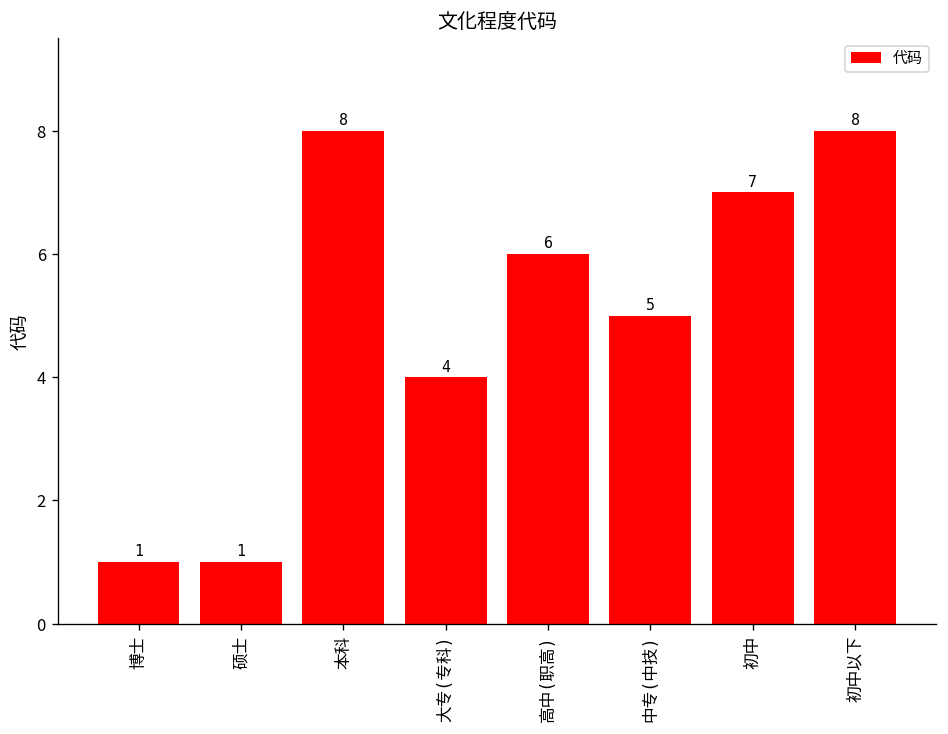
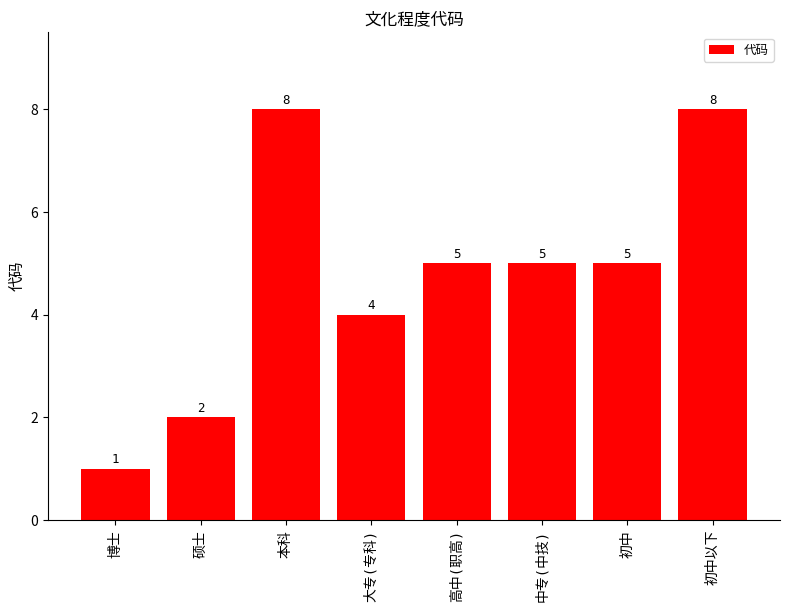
  {
    "博士": 1,
-   "硕士": 1,
+   "硕士": 2,
    "本科": 8,
    "大专(专科)": 4,
-   "高中(职高)": 6,
+   "高中(职高)": 5,
    "中专(中技)": 5,
-   "初中": 7,
+   "初中": 5,
    "初中以下": 8
  }
